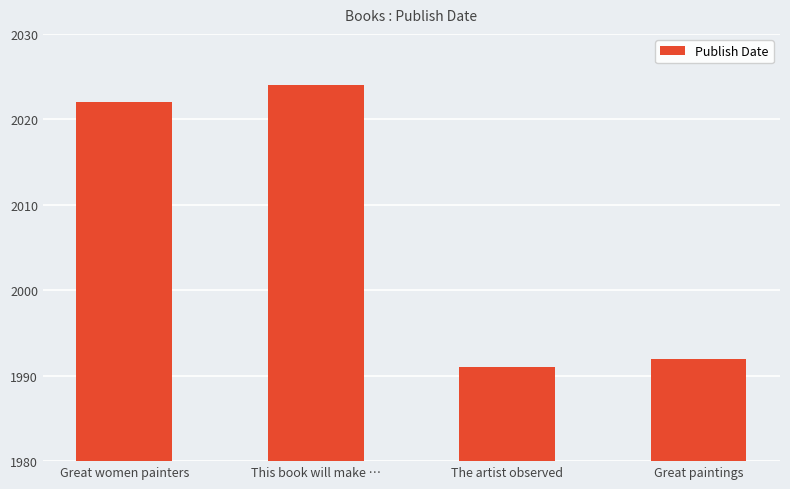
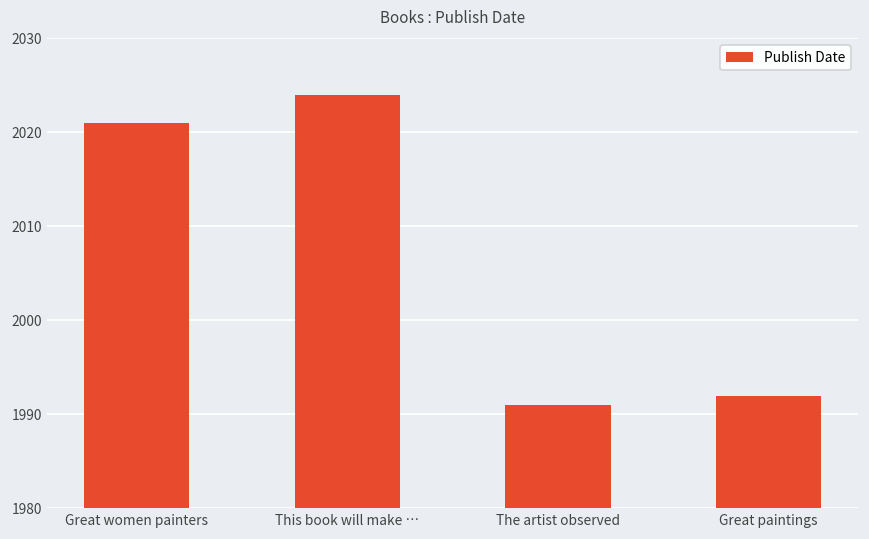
  {
-   "Great women painters": 2022,
+   "Great women painters": 2021,
    "This book will make …": 2024,
    "The artist observed": 1991,
    "Great paintings": 1992
  }
